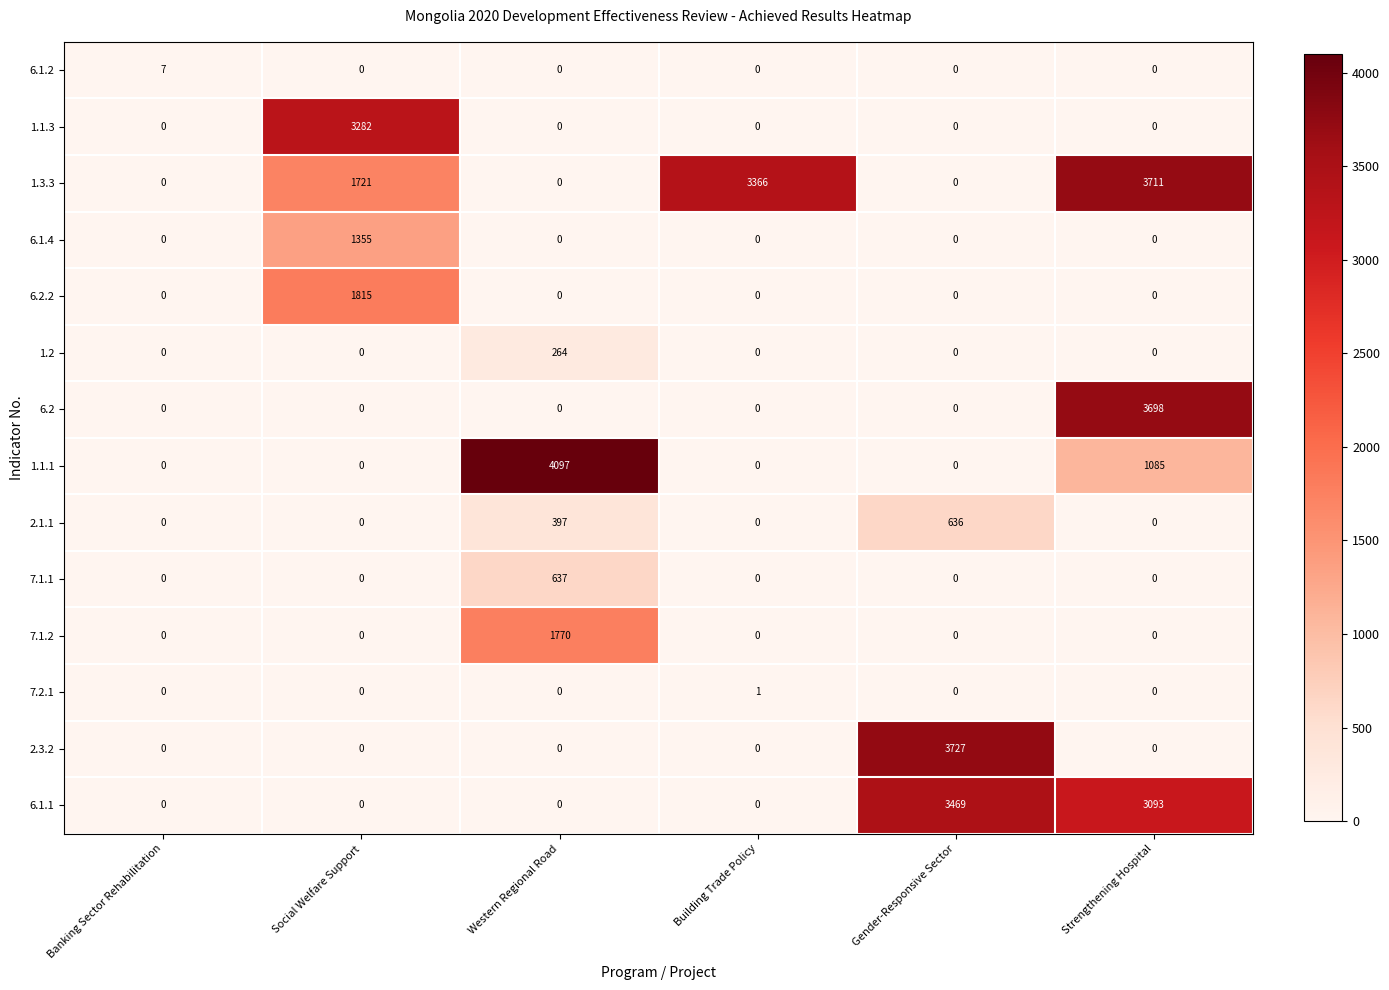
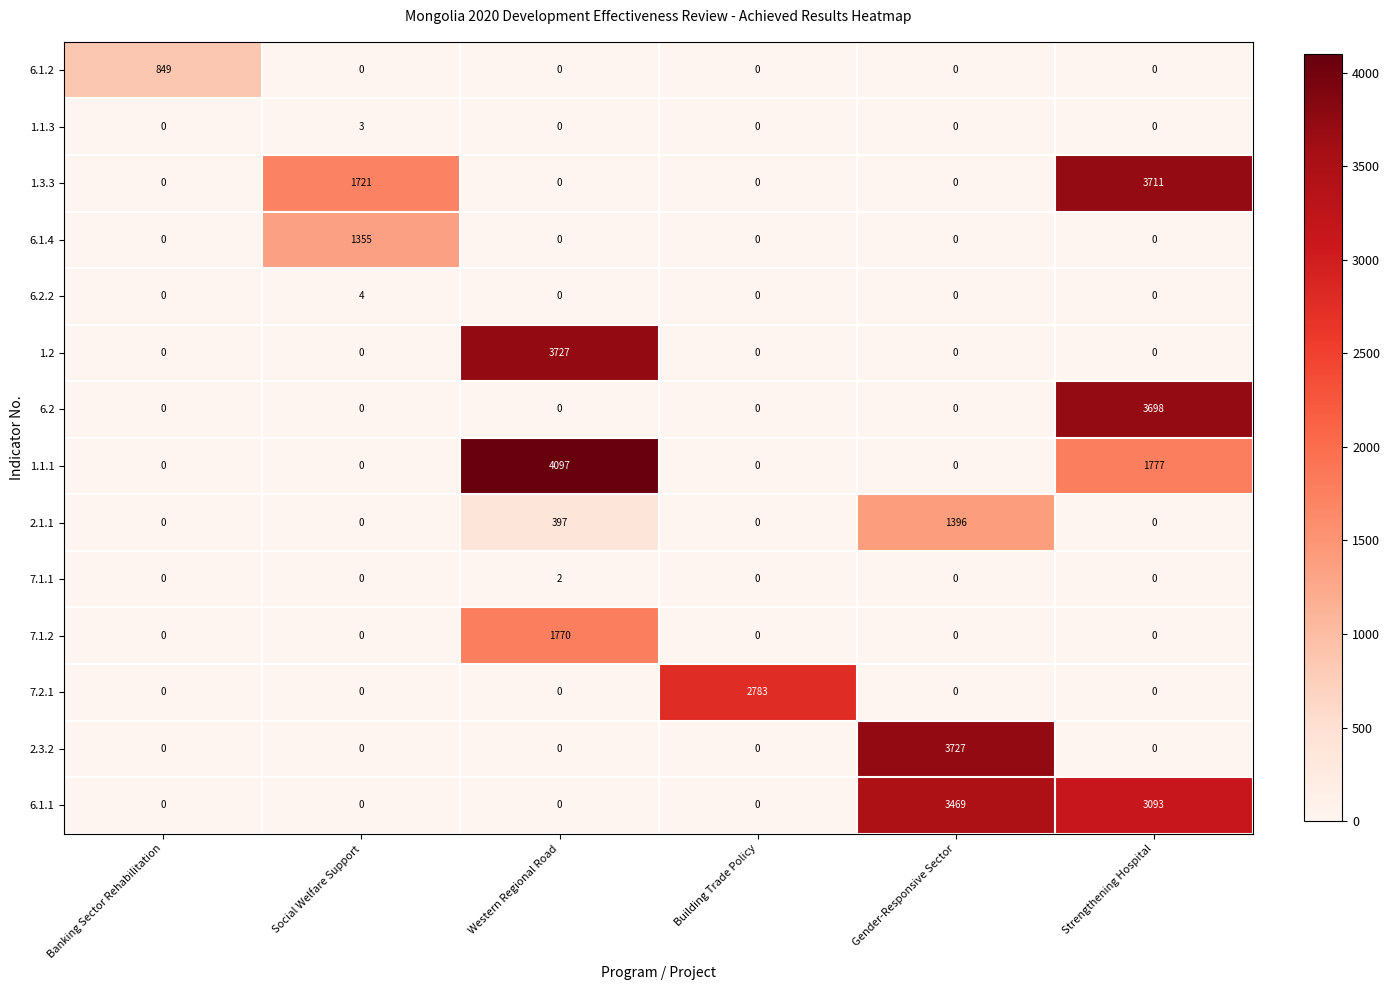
  {
    "6.1.2": {
-     "Banking Sector Rehabilitation": 7,
+     "Banking Sector Rehabilitation": 849,
      "Social Welfare Support": 0,
      "Western Regional Road": 0,
      "Building Trade Policy": 0,
      "Gender-Responsive Sector": 0,
      "Strengthening Hospital": 0
    },
    "1.1.3": {
      "Banking Sector Rehabilitation": 0,
-     "Social Welfare Support": 3282,
+     "Social Welfare Support": 3,
      "Western Regional Road": 0,
      "Building Trade Policy": 0,
      "Gender-Responsive Sector": 0,
      "Strengthening Hospital": 0
    },
    "1.3.3": {
      "Banking Sector Rehabilitation": 0,
      "Social Welfare Support": 1721,
      "Western Regional Road": 0,
-     "Building Trade Policy": 3366,
+     "Building Trade Policy": 0,
      "Gender-Responsive Sector": 0,
      "Strengthening Hospital": 3711
    },
    "6.1.4": {
      "Banking Sector Rehabilitation": 0,
      "Social Welfare Support": 1355,
      "Western Regional Road": 0,
      "Building Trade Policy": 0,
      "Gender-Responsive Sector": 0,
      "Strengthening Hospital": 0
    },
    "6.2.2": {
      "Banking Sector Rehabilitation": 0,
-     "Social Welfare Support": 1815,
+     "Social Welfare Support": 4,
      "Western Regional Road": 0,
      "Building Trade Policy": 0,
      "Gender-Responsive Sector": 0,
      "Strengthening Hospital": 0
    },
    "1.2": {
      "Banking Sector Rehabilitation": 0,
      "Social Welfare Support": 0,
-     "Western Regional Road": 264,
+     "Western Regional Road": 3727,
      "Building Trade Policy": 0,
      "Gender-Responsive Sector": 0,
      "Strengthening Hospital": 0
    },
    "6.2": {
      "Banking Sector Rehabilitation": 0,
      "Social Welfare Support": 0,
      "Western Regional Road": 0,
      "Building Trade Policy": 0,
      "Gender-Responsive Sector": 0,
      "Strengthening Hospital": 3698
    },
    "1.1.1": {
      "Banking Sector Rehabilitation": 0,
      "Social Welfare Support": 0,
      "Western Regional Road": 4097,
      "Building Trade Policy": 0,
      "Gender-Responsive Sector": 0,
-     "Strengthening Hospital": 1085
+     "Strengthening Hospital": 1777
    },
    "2.1.1": {
      "Banking Sector Rehabilitation": 0,
      "Social Welfare Support": 0,
      "Western Regional Road": 397,
      "Building Trade Policy": 0,
-     "Gender-Responsive Sector": 636,
+     "Gender-Responsive Sector": 1396,
      "Strengthening Hospital": 0
    },
    "7.1.1": {
      "Banking Sector Rehabilitation": 0,
      "Social Welfare Support": 0,
-     "Western Regional Road": 637,
+     "Western Regional Road": 2,
      "Building Trade Policy": 0,
      "Gender-Responsive Sector": 0,
      "Strengthening Hospital": 0
    },
    "7.1.2": {
      "Banking Sector Rehabilitation": 0,
      "Social Welfare Support": 0,
      "Western Regional Road": 1770,
      "Building Trade Policy": 0,
      "Gender-Responsive Sector": 0,
      "Strengthening Hospital": 0
    },
    "7.2.1": {
      "Banking Sector Rehabilitation": 0,
      "Social Welfare Support": 0,
      "Western Regional Road": 0,
-     "Building Trade Policy": 1,
+     "Building Trade Policy": 2783,
      "Gender-Responsive Sector": 0,
      "Strengthening Hospital": 0
    },
    "2.3.2": {
      "Banking Sector Rehabilitation": 0,
      "Social Welfare Support": 0,
      "Western Regional Road": 0,
      "Building Trade Policy": 0,
      "Gender-Responsive Sector": 3727,
      "Strengthening Hospital": 0
    },
    "6.1.1": {
      "Banking Sector Rehabilitation": 0,
      "Social Welfare Support": 0,
      "Western Regional Road": 0,
      "Building Trade Policy": 0,
      "Gender-Responsive Sector": 3469,
      "Strengthening Hospital": 3093
    }
  }
